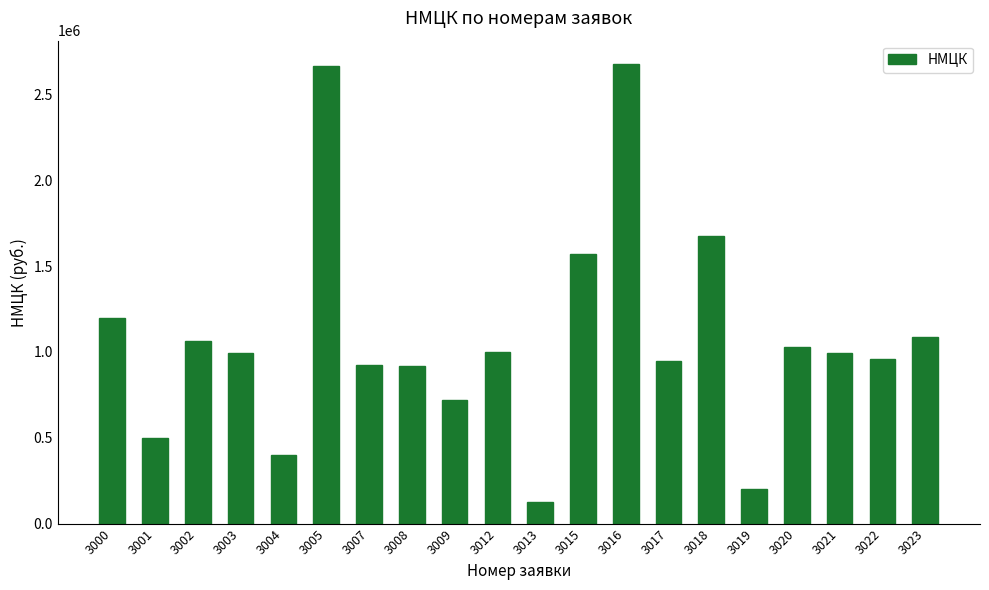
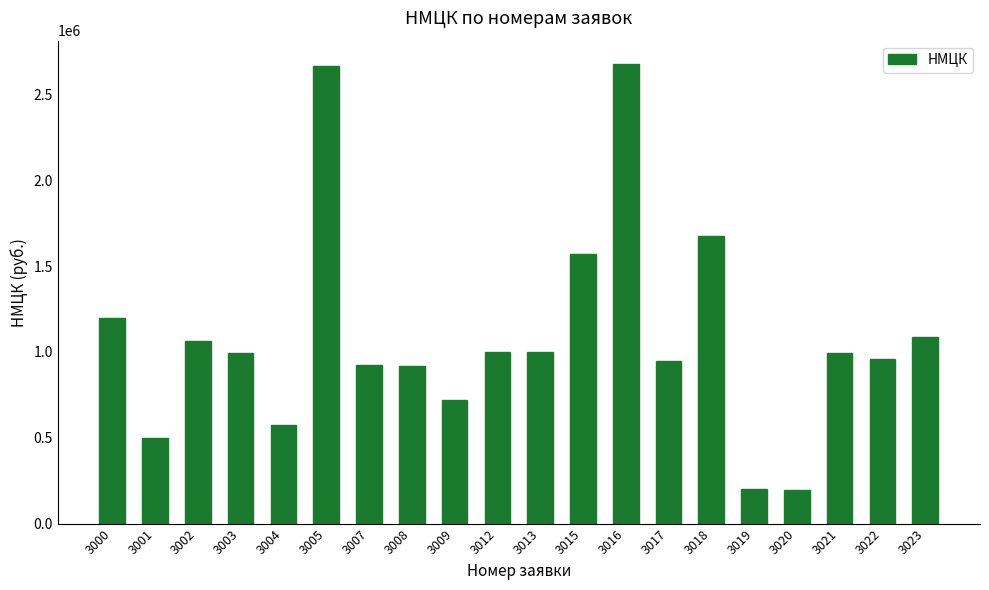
  {
    "3000": 1200000,
    "3001": 500000,
    "3002": 1070000,
    "3003": 990000,
-   "3004": 400000,
+   "3004": 580000,
    "3005": 2670000,
    "3007": 930000,
    "3008": 920000,
    "3009": 720000,
    "3012": 1000000,
-   "3013": 120000,
+   "3013": 1000000,
    "3015": 1570000,
    "3016": 2680000,
    "3017": 950000,
    "3018": 1680000,
    "3019": 200000,
-   "3020": 1030000,
+   "3020": 190000,
    "3021": 990000,
    "3022": 960000,
    "3023": 1090000
  }
